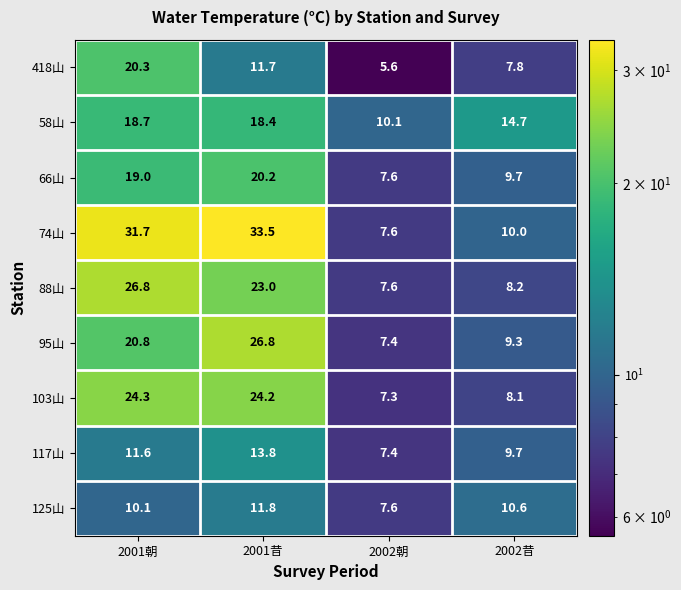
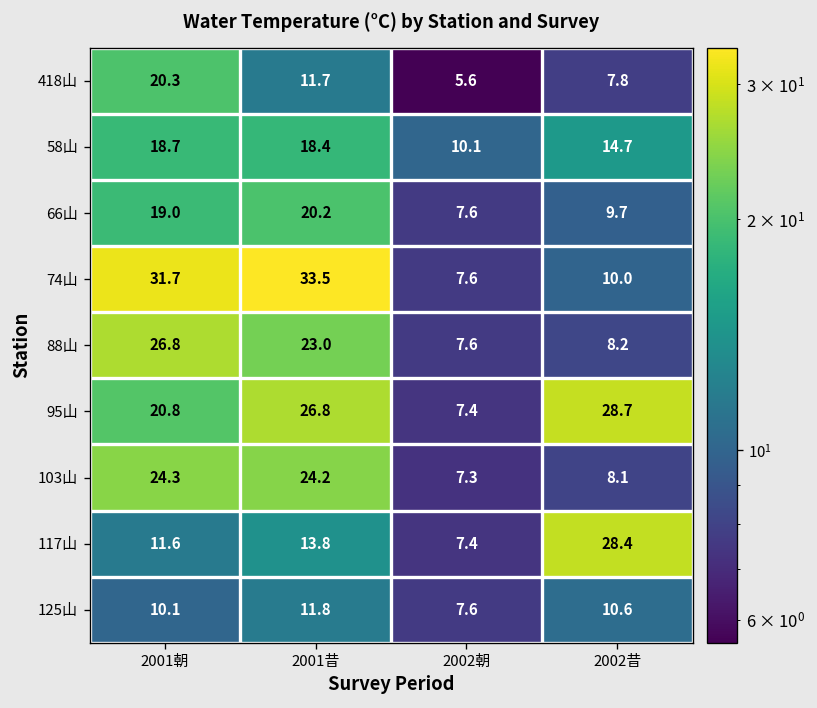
  {
    "418山": {
      "2001朝": 20.3,
      "2001昔": 11.7,
      "2002朝": 5.6,
      "2002昔": 7.8
    },
    "58山": {
      "2001朝": 18.7,
      "2001昔": 18.4,
      "2002朝": 10.1,
      "2002昔": 14.7
    },
    "66山": {
      "2001朝": 19.0,
      "2001昔": 20.2,
      "2002朝": 7.6,
      "2002昔": 9.7
    },
    "74山": {
      "2001朝": 31.7,
      "2001昔": 33.5,
      "2002朝": 7.6,
      "2002昔": 10.0
    },
    "88山": {
      "2001朝": 26.8,
      "2001昔": 23.0,
      "2002朝": 7.6,
      "2002昔": 8.2
    },
    "95山": {
      "2001朝": 20.8,
      "2001昔": 26.8,
      "2002朝": 7.4,
-     "2002昔": 9.3
+     "2002昔": 28.7
    },
    "103山": {
      "2001朝": 24.3,
      "2001昔": 24.2,
      "2002朝": 7.3,
      "2002昔": 8.1
    },
    "117山": {
      "2001朝": 11.6,
      "2001昔": 13.8,
      "2002朝": 7.4,
-     "2002昔": 9.7
+     "2002昔": 28.4
    },
    "125山": {
      "2001朝": 10.1,
      "2001昔": 11.8,
      "2002朝": 7.6,
      "2002昔": 10.6
    }
  }
